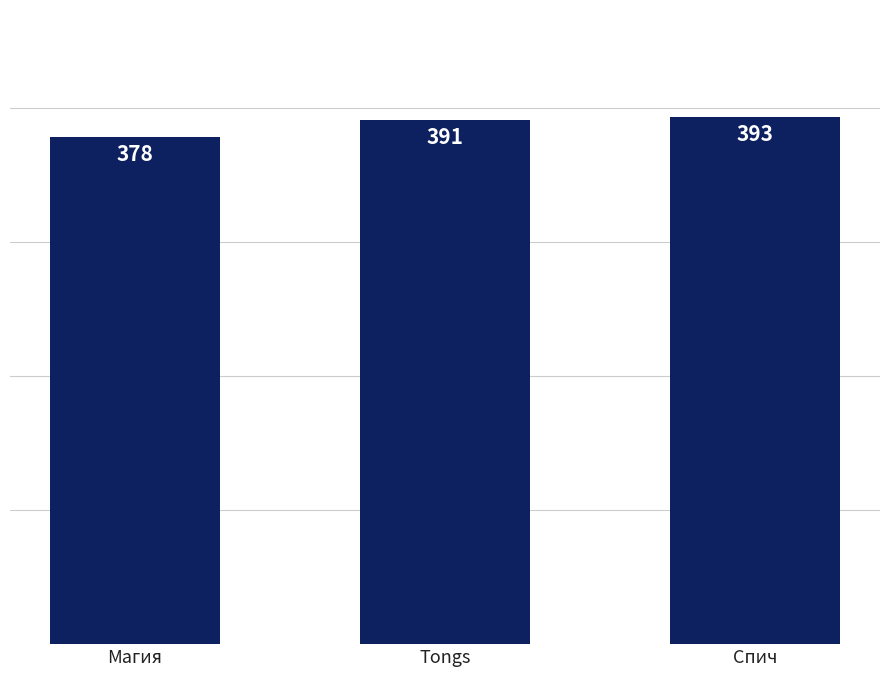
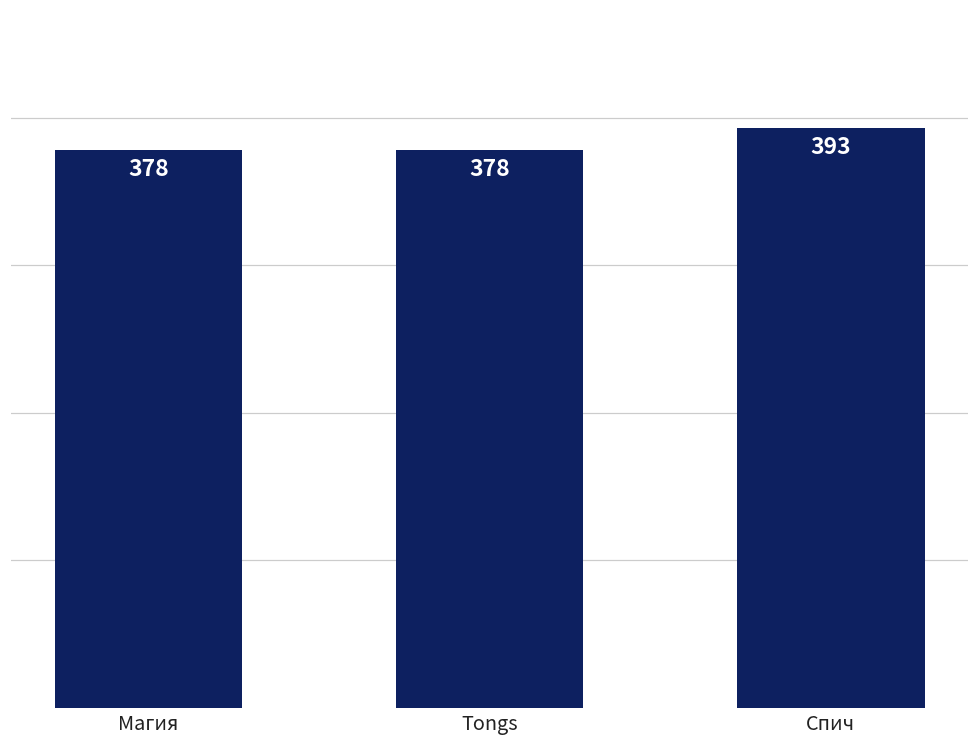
  {
    "Магия": 378,
-   "Tongs": 391,
+   "Tongs": 378,
    "Спич": 393
  }
